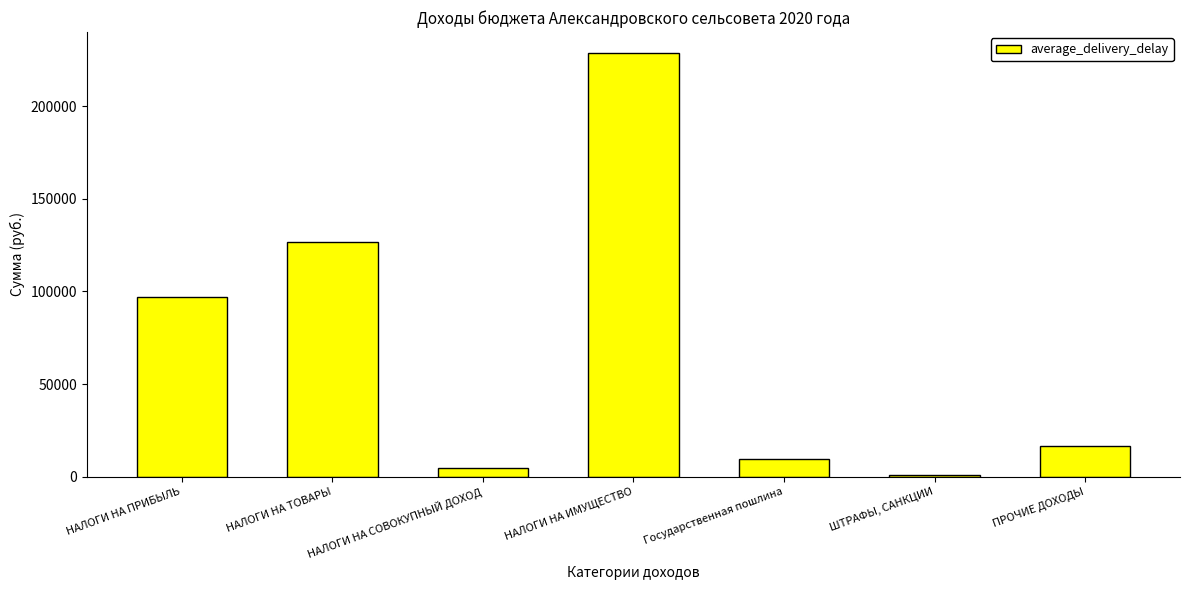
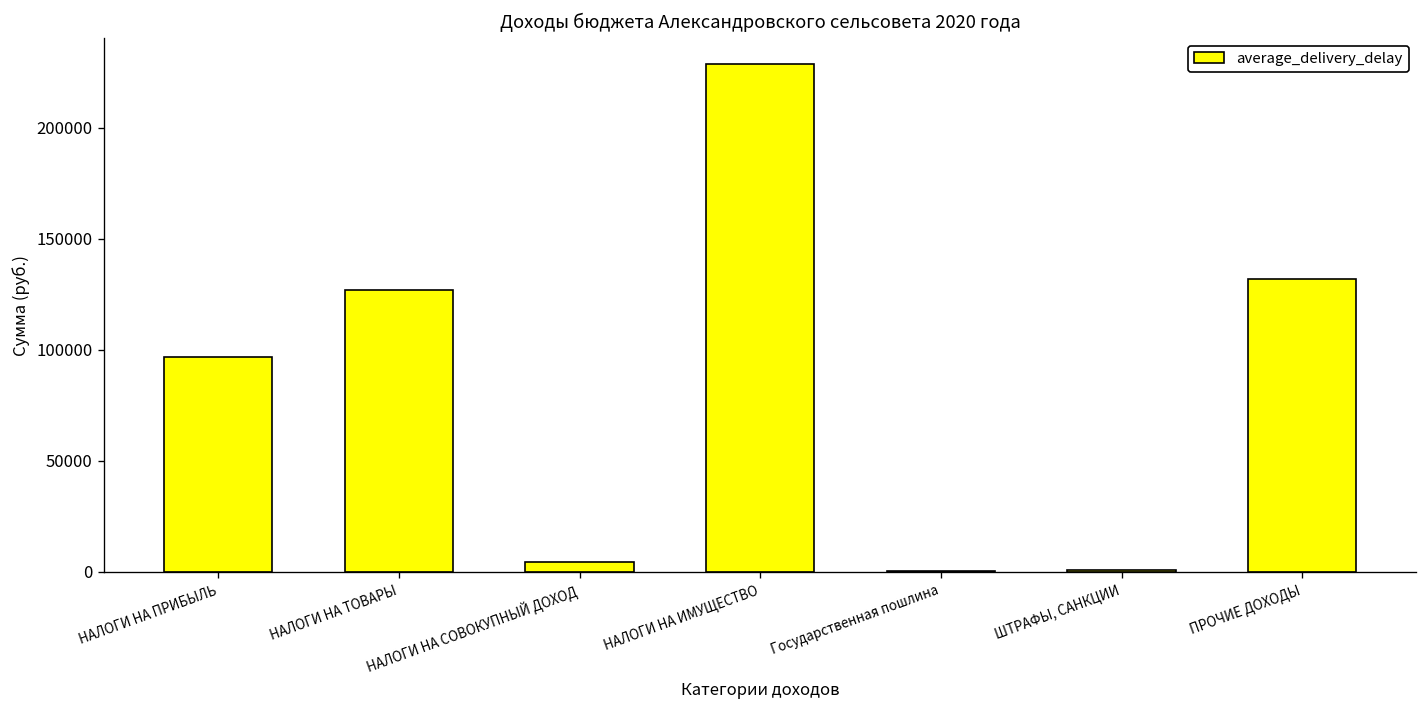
  {
    "НАЛОГИ НА ПРИБЫЛЬ": 97000,
    "НАЛОГИ НА ТОВАРЫ": 127000,
    "НАЛОГИ НА СОВОКУПНЫЙ ДОХОД": 5000,
    "НАЛОГИ НА ИМУЩЕСТВО": 229000,
-   "Государственная пошлина": 10000,
-   "ПРОЧИЕ ДОХОДЫ": 17000
+   "Государственная пошлина": 1000,
+   "ПРОЧИЕ ДОХОДЫ": 132000
  }
